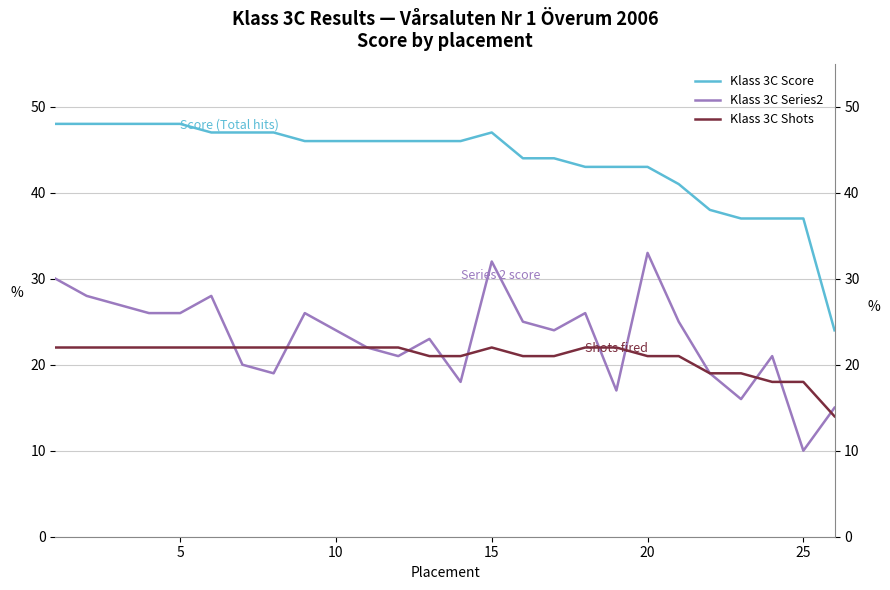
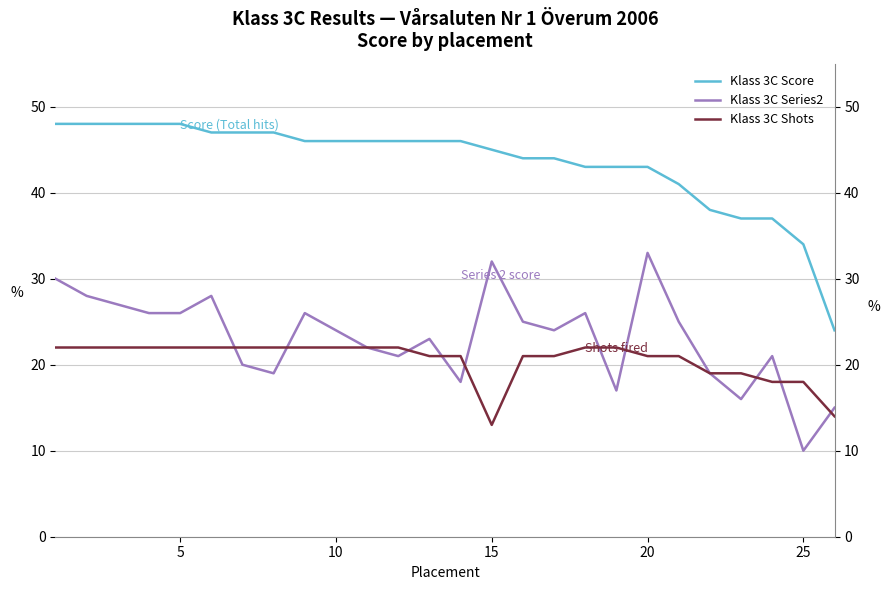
  {
    "Klass 3C Score": {
      "5": 48,
      "10": 46,
-     "15": 47,
+     "15": 45,
      "20": 43,
-     "25": 37
+     "25": 34
    },
    "Klass 3C Series2": {
      "5": 26,
      "10": 24,
      "20": 33,
      "25": 10
    },
    "Klass 3C Shots": {
      "5": 22,
      "10": 22,
-     "15": 22,
+     "15": 13,
      "20": 21,
      "25": 18
    }
  }
